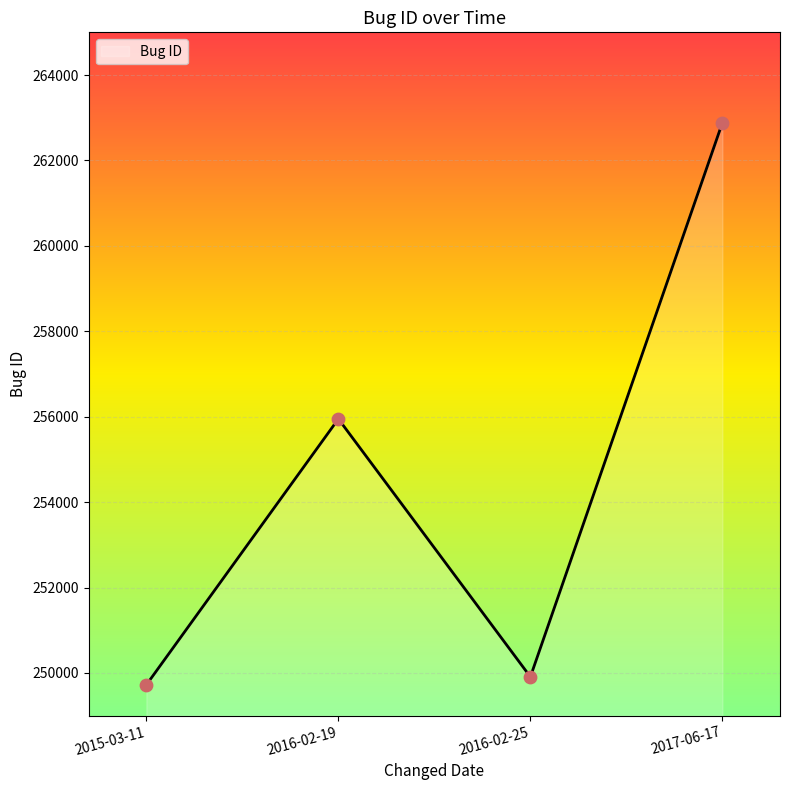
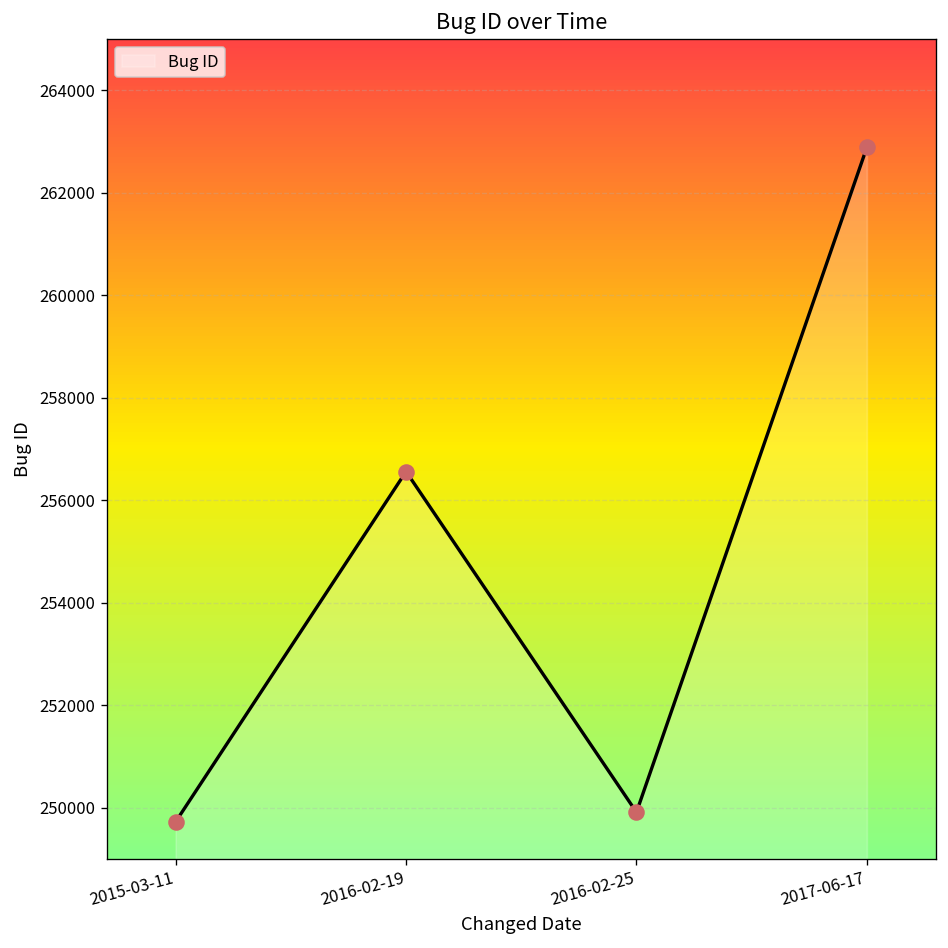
  {
    "2015-03-11": 249700,
-   "2016-02-19": 255900,
+   "2016-02-19": 256600,
    "2016-02-25": 249900,
    "2017-06-17": 262900
  }
